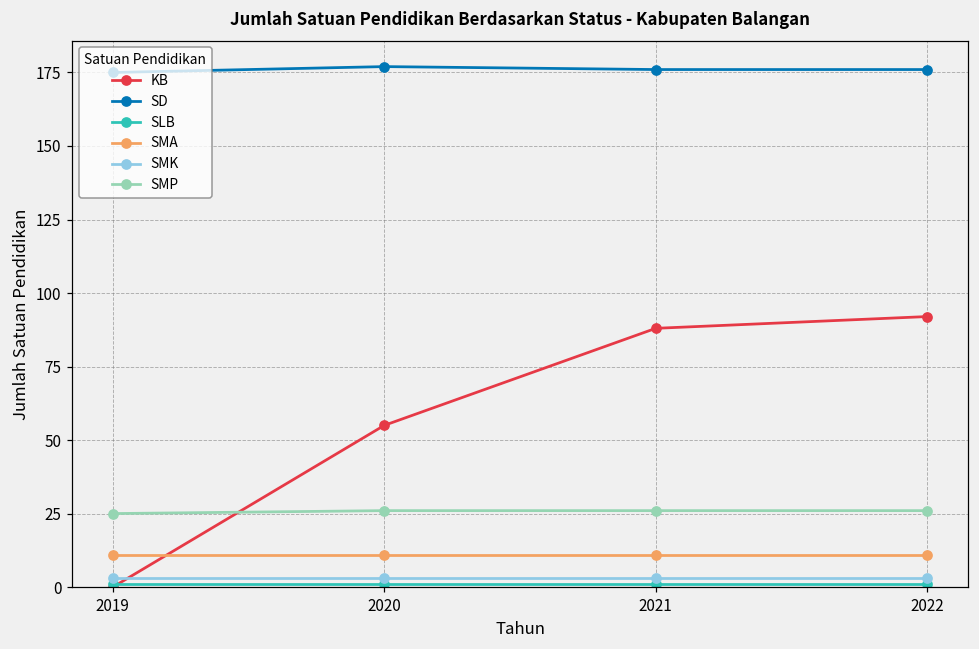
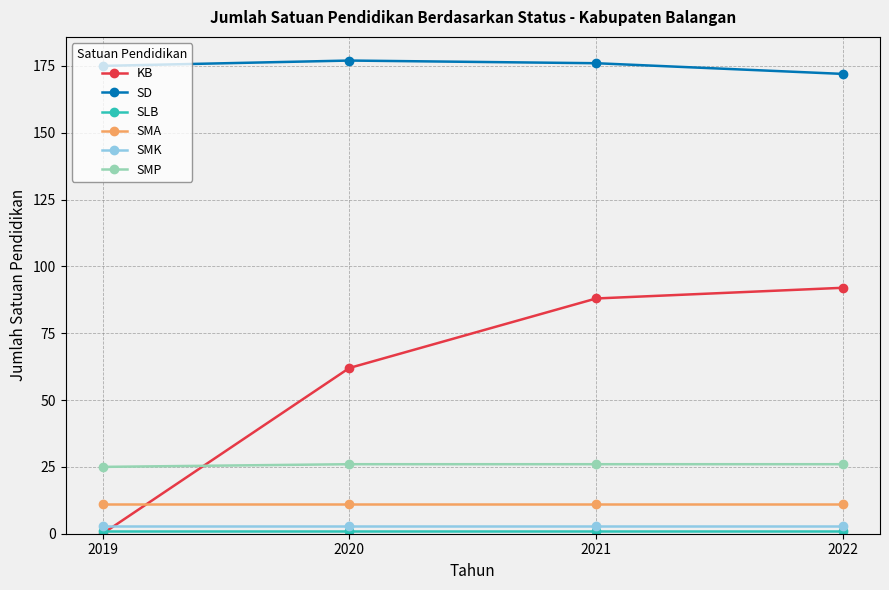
  {
    "KB": {
      "2019": 0,
-     "2020": 55,
+     "2020": 62,
      "2021": 88,
      "2022": 92
    },
    "SD": {
      "2020": 177,
      "2021": 176,
-     "2022": 176
+     "2022": 172
    },
    "SLB": {
      "2019": 1,
      "2020": 1,
      "2021": 1,
      "2022": 1
    },
    "SMA": {
      "2019": 11,
      "2020": 11,
      "2021": 11,
      "2022": 11
    }
  }
